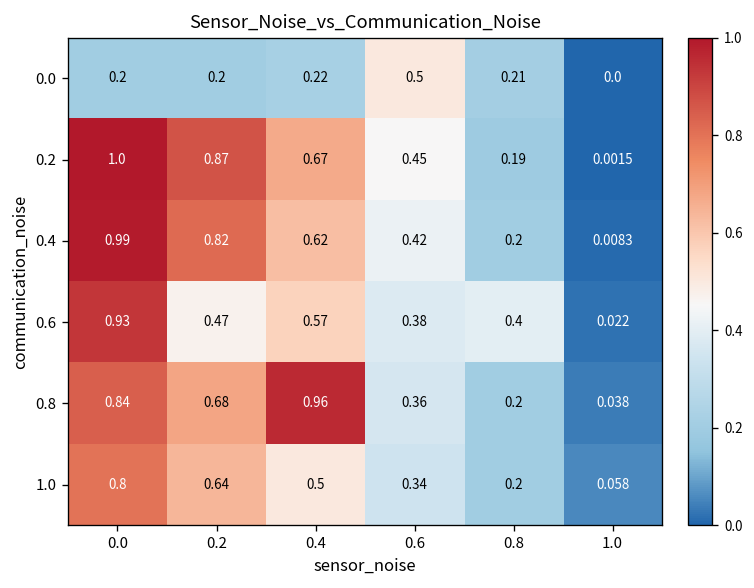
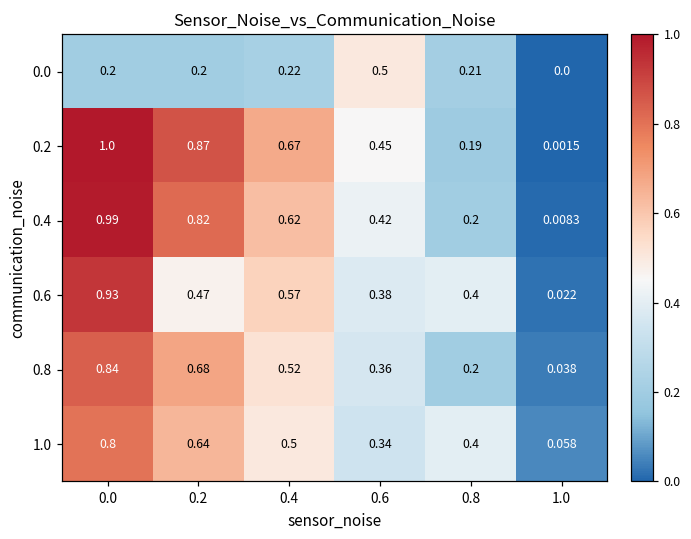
  {
    "0.0": {
      "0.0": 0.2,
      "0.2": 0.2,
      "0.4": 0.22,
      "0.6": 0.5,
      "0.8": 0.21,
      "1.0": 0.0
    },
    "0.2": {
      "0.0": 1.0,
      "0.2": 0.87,
      "0.4": 0.67,
      "0.6": 0.45,
      "0.8": 0.19,
      "1.0": 0.0015
    },
    "0.4": {
      "0.0": 0.99,
      "0.2": 0.82,
      "0.4": 0.62,
      "0.6": 0.42,
      "0.8": 0.2,
      "1.0": 0.0083
    },
    "0.6": {
      "0.0": 0.93,
      "0.2": 0.47,
      "0.4": 0.57,
      "0.6": 0.38,
      "0.8": 0.4,
      "1.0": 0.022
    },
    "0.8": {
      "0.0": 0.84,
      "0.2": 0.68,
-     "0.4": 0.96,
+     "0.4": 0.52,
      "0.6": 0.36,
      "0.8": 0.2,
      "1.0": 0.038
    },
    "1.0": {
      "0.0": 0.8,
      "0.2": 0.64,
      "0.4": 0.5,
      "0.6": 0.34,
-     "0.8": 0.2,
+     "0.8": 0.4,
      "1.0": 0.058
    }
  }
